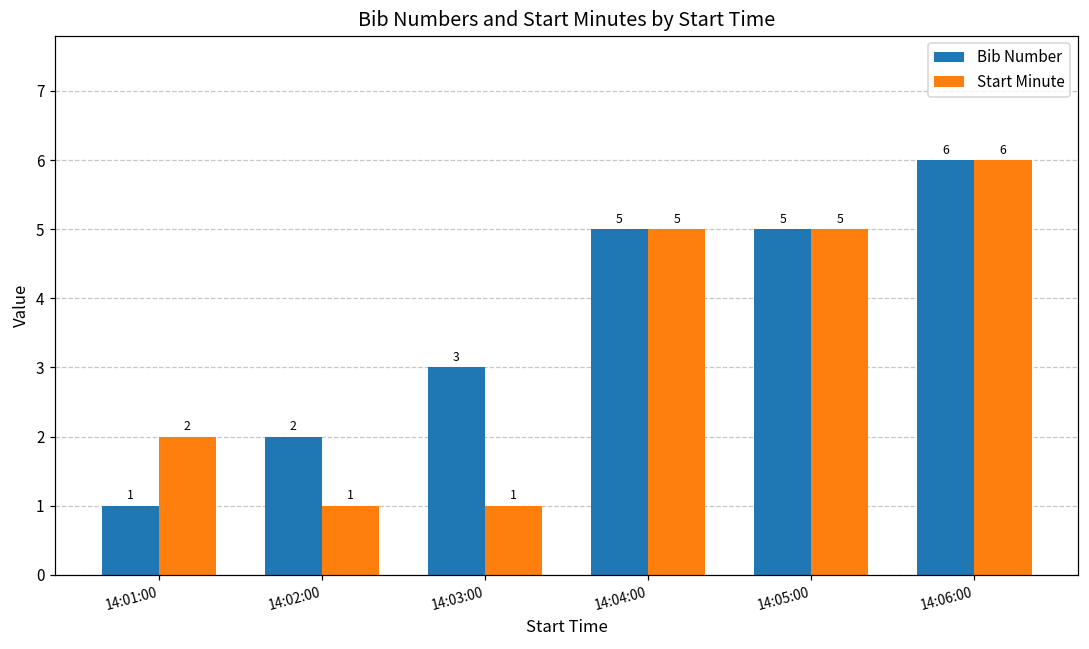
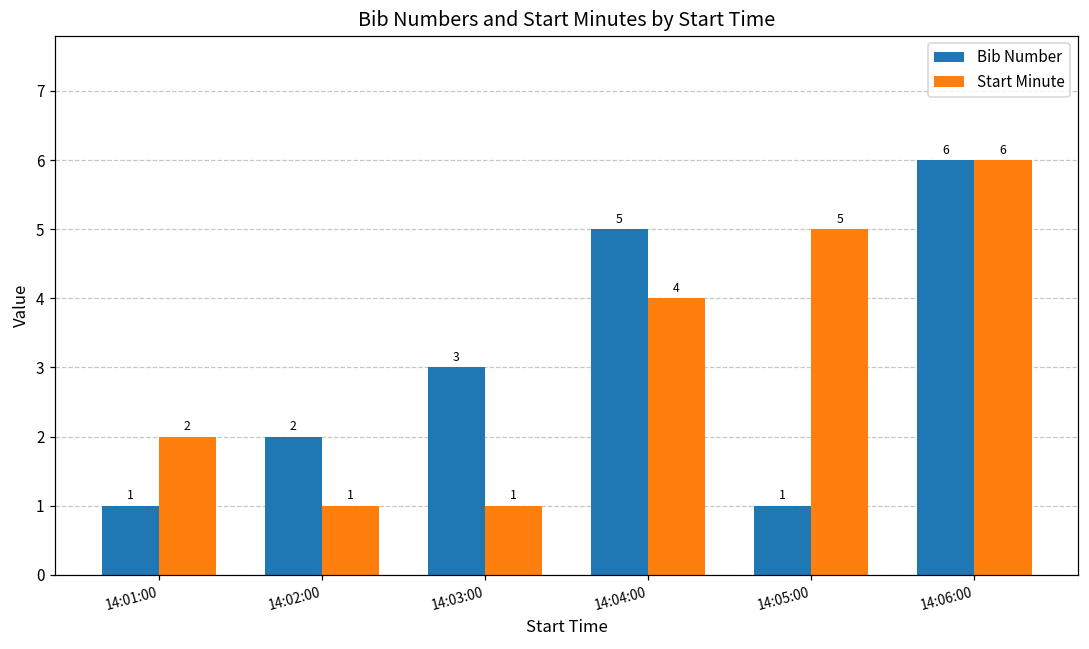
  {
    "Bib Number": {
      "14:01:00": 1,
      "14:02:00": 2,
      "14:03:00": 3,
      "14:04:00": 5,
-     "14:05:00": 5,
+     "14:05:00": 1,
      "14:06:00": 6
    },
    "Start Minute": {
      "14:01:00": 2,
      "14:02:00": 1,
      "14:03:00": 1,
-     "14:04:00": 5,
+     "14:04:00": 4,
      "14:05:00": 5,
      "14:06:00": 6
    }
  }
